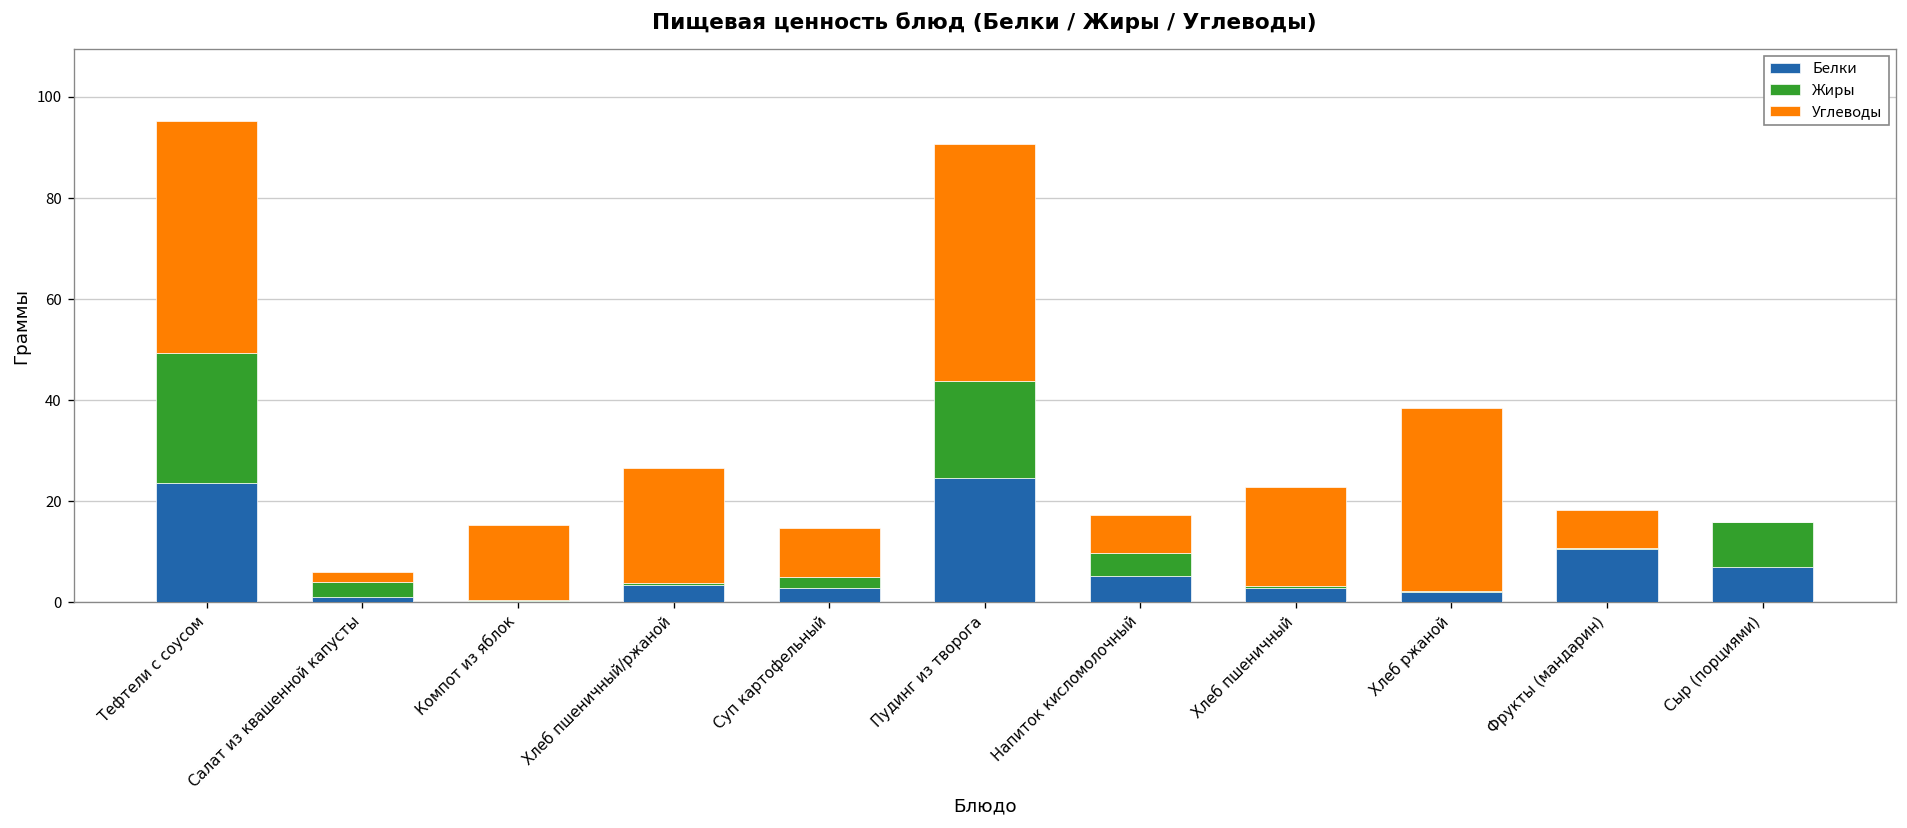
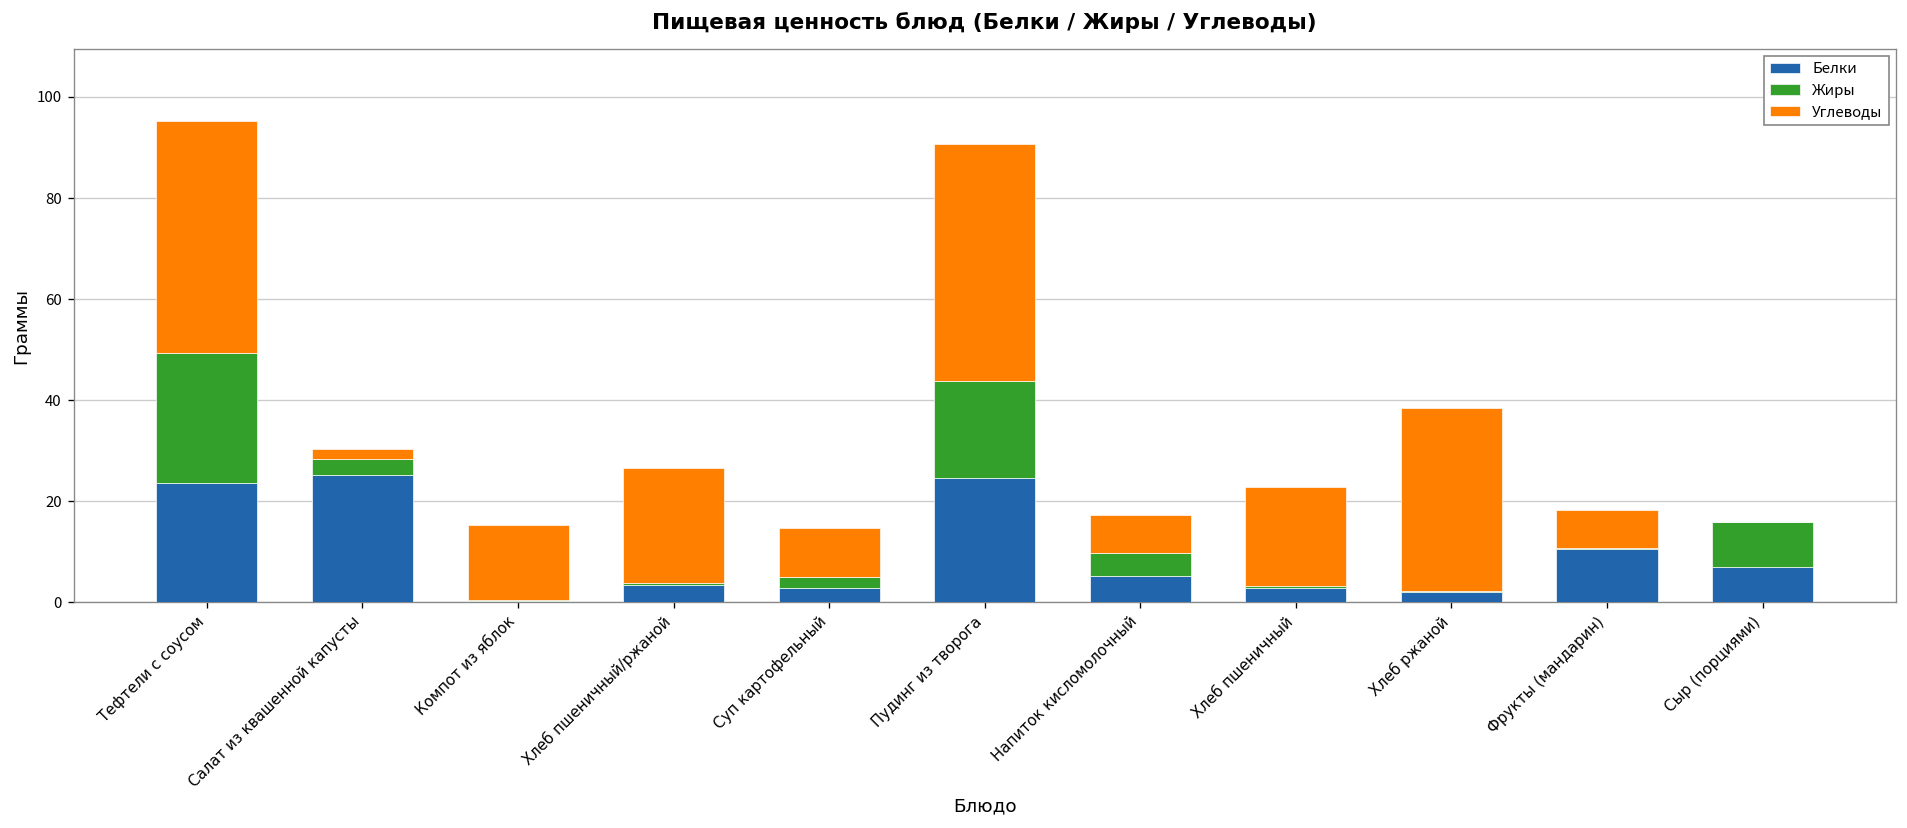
  {
    "Белки": {
      "Тефтели с соусом": 24,
-     "Салат из квашенной капусты": 1,
+     "Салат из квашенной капусты": 25,
      "Хлеб пшеничный/ржаной": 4,
      "Суп картофельный": 3,
      "Пудинг из творога": 25,
      "Напиток кисломолочный": 5,
      "Хлеб пшеничный": 3,
      "Хлеб ржаной": 2,
      "Фрукты (мандарин)": 11,
      "Сыр (порциями)": 7
    },
    "Жиры": {
      "Тефтели с соусом": 26,
      "Салат из квашенной капусты": 3,
      "Суп картофельный": 2,
      "Пудинг из творога": 19,
      "Напиток кисломолочный": 5,
      "Сыр (порциями)": 9
    },
    "Углеводы": {
      "Тефтели с соусом": 46,
      "Салат из квашенной капусты": 2,
      "Компот из яблок": 15,
      "Хлеб пшеничный/ржаной": 23,
      "Суп картофельный": 10,
      "Пудинг из творога": 47,
      "Напиток кисломолочный": 8,
      "Хлеб пшеничный": 20,
      "Хлеб ржаной": 36,
      "Фрукты (мандарин)": 8,
      "Сыр (порциями)": 0
    }
  }
